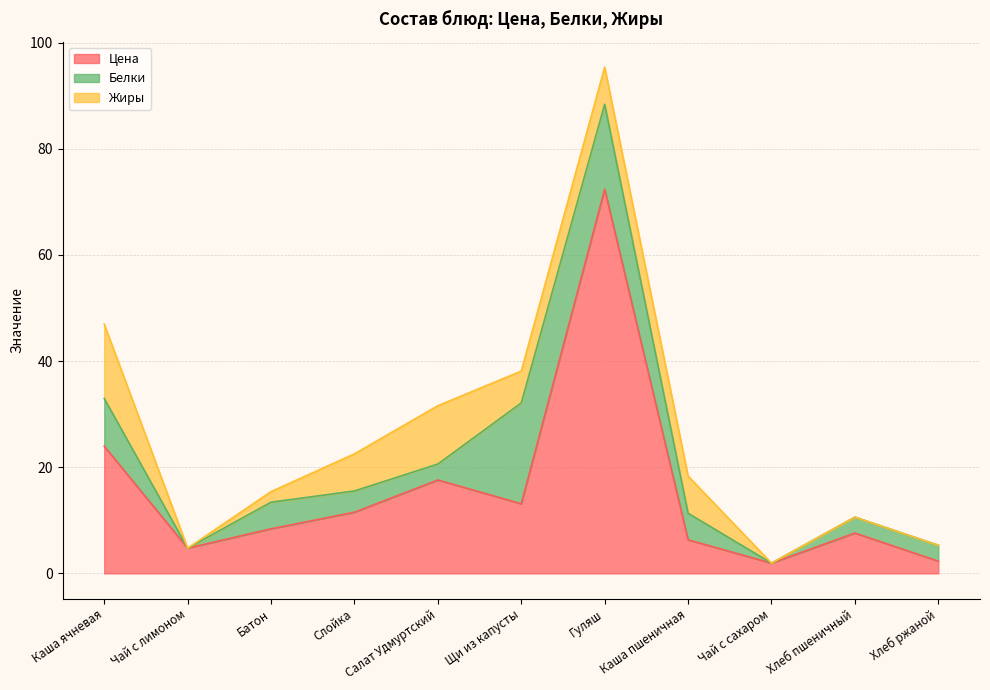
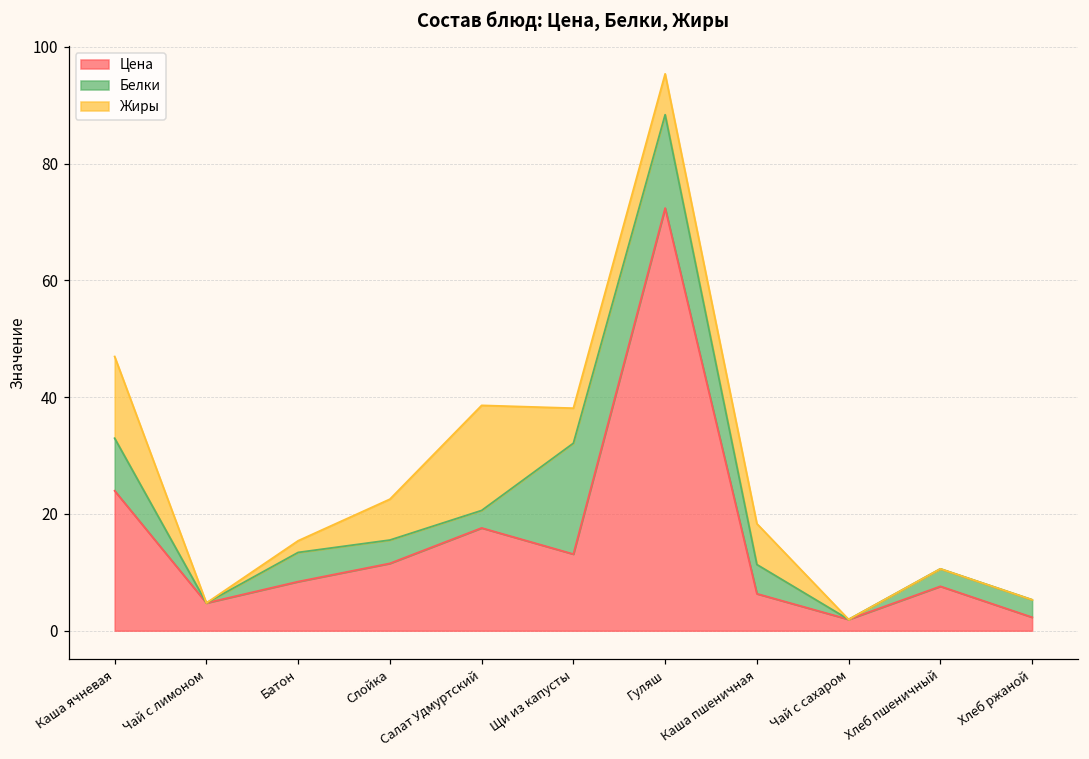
  {
    "Цена": {
      "Каша ячневая": 24,
      "Батон": 8,
      "Слойка": 12,
      "Салат Удмуртский": 18,
      "Щи из капусты": 13,
      "Гуляш": 72,
      "Каша пшеничная": 6,
      "Хлеб пшеничный": 8,
      "Хлеб ржаной": 2
    },
    "Белки": {
      "Каша ячневая": 9,
      "Батон": 5,
      "Слойка": 4,
      "Салат Удмуртский": 3,
      "Щи из капусты": 19,
      "Гуляш": 16,
      "Каша пшеничная": 5
    },
    "Жиры": {
      "Каша ячневая": 14,
      "Батон": 2,
      "Слойка": 7,
-     "Салат Удмуртский": 11,
+     "Салат Удмуртский": 18,
      "Щи из капусты": 6,
      "Гуляш": 7,
      "Каша пшеничная": 7
    }
  }
